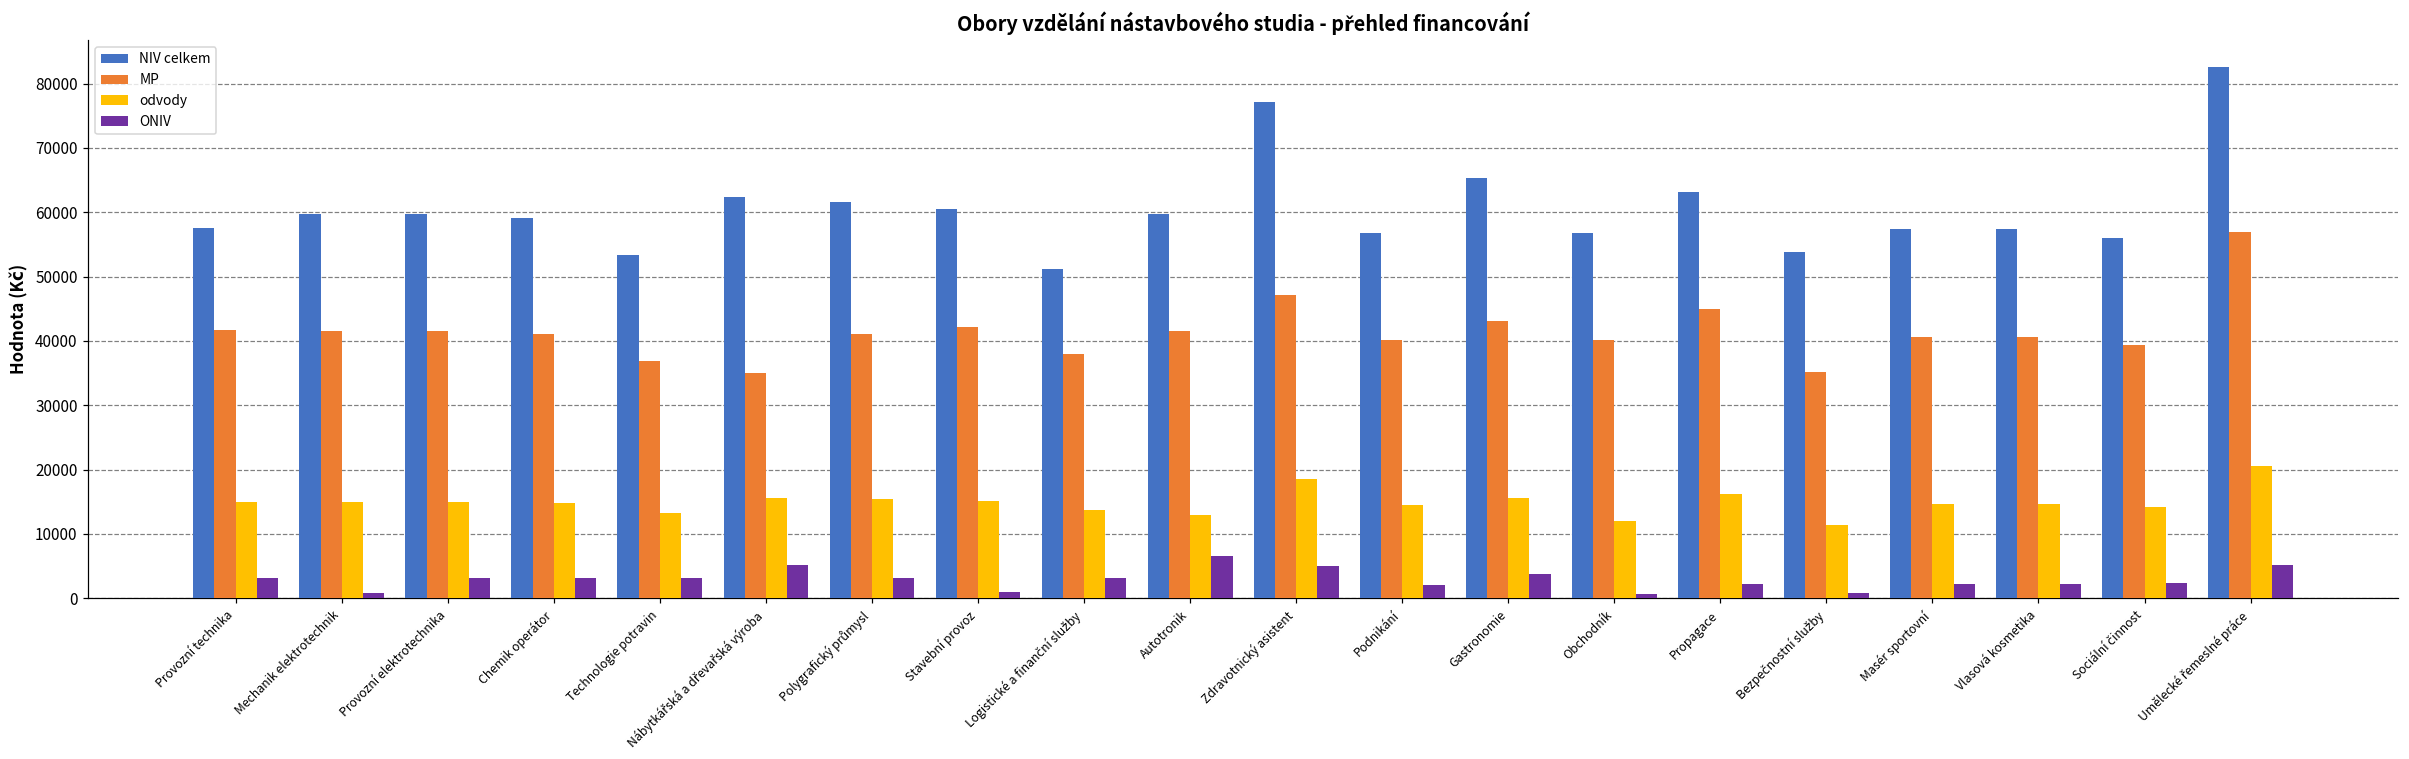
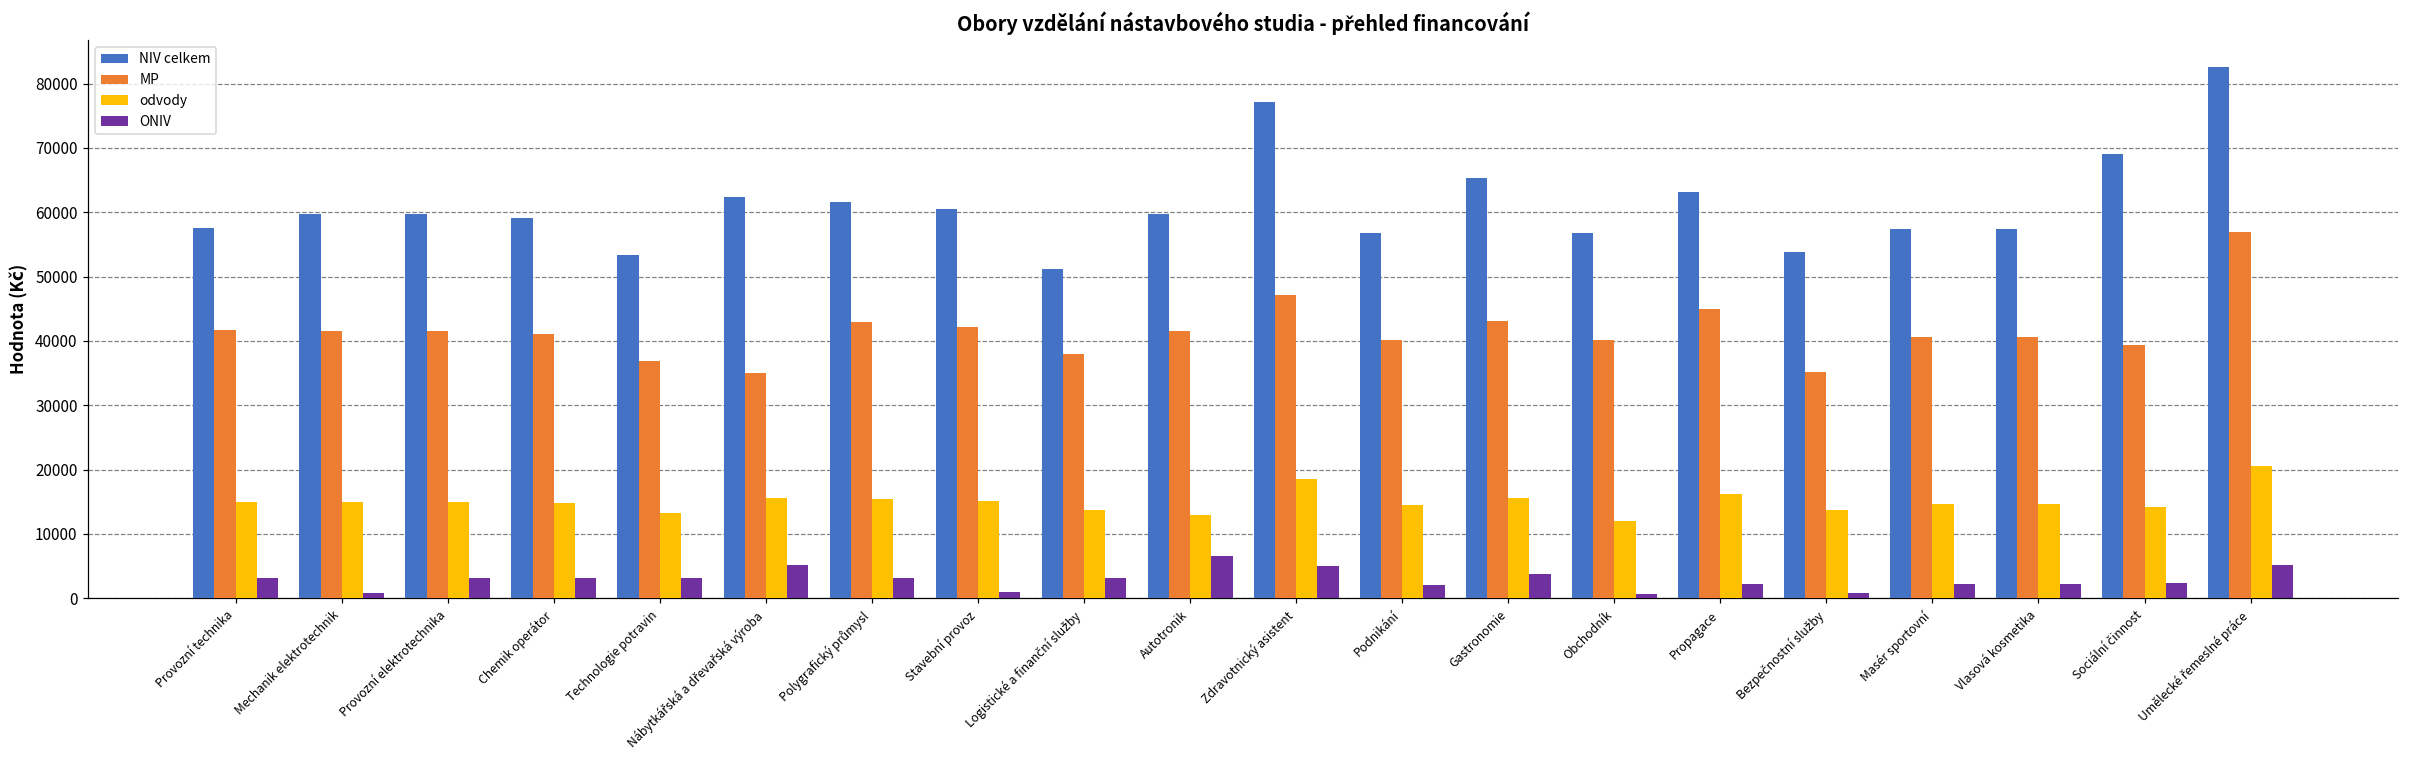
  {
    "NIV celkem": {
      "Provozní technika": 58000,
      "Mechanik elektrotechnik": 60000,
      "Provozní elektrotechnika": 60000,
      "Chemik operátor": 59000,
      "Technologie potravin": 53000,
      "Nábytkářská a dřevařská výroba": 62000,
      "Polygrafický průmysl": 62000,
      "Stavební provoz": 61000,
      "Logistické a finanční služby": 51000,
      "Autotronik": 60000,
      "Zdravotnický asistent": 77000,
      "Podnikání": 57000,
      "Gastronomie": 65000,
      "Obchodník": 57000,
      "Propagace": 63000,
      "Bezpečnostní služby": 54000,
      "Masér sportovní": 57000,
      "Vlasová kosmetika": 57000,
-     "Sociální činnost": 56000,
+     "Sociální činnost": 69000,
      "Umělecké řemeslné práce": 83000
    },
    "MP": {
      "Provozní technika": 42000,
      "Mechanik elektrotechnik": 42000,
      "Provozní elektrotechnika": 42000,
      "Chemik operátor": 41000,
      "Technologie potravin": 37000,
      "Nábytkářská a dřevařská výroba": 35000,
-     "Polygrafický průmysl": 41000,
+     "Polygrafický průmysl": 43000,
      "Stavební provoz": 42000,
      "Logistické a finanční služby": 38000,
      "Autotronik": 42000,
      "Zdravotnický asistent": 47000,
      "Podnikání": 40000,
      "Gastronomie": 43000,
      "Obchodník": 40000,
      "Propagace": 45000,
      "Bezpečnostní služby": 35000,
      "Masér sportovní": 41000,
      "Vlasová kosmetika": 41000,
      "Sociální činnost": 39000,
      "Umělecké řemeslné práce": 57000
    },
    "odvody": {
      "Provozní technika": 15000,
      "Mechanik elektrotechnik": 15000,
      "Provozní elektrotechnika": 15000,
      "Chemik operátor": 15000,
      "Technologie potravin": 13000,
      "Nábytkářská a dřevařská výroba": 16000,
      "Polygrafický průmysl": 15000,
      "Stavební provoz": 15000,
      "Logistické a finanční služby": 14000,
      "Autotronik": 13000,
      "Zdravotnický asistent": 19000,
      "Podnikání": 14000,
      "Gastronomie": 16000,
      "Obchodník": 12000,
      "Propagace": 16000,
-     "Bezpečnostní služby": 11000,
+     "Bezpečnostní služby": 14000,
      "Masér sportovní": 15000,
      "Vlasová kosmetika": 15000,
      "Sociální činnost": 14000,
      "Umělecké řemeslné práce": 20000
    },
    "ONIV": {
      "Provozní technika": 3000,
      "Mechanik elektrotechnik": 1000,
      "Provozní elektrotechnika": 3000,
      "Chemik operátor": 3000,
      "Technologie potravin": 3000,
      "Nábytkářská a dřevařská výroba": 5000,
      "Polygrafický průmysl": 3000,
      "Stavební provoz": 1000,
      "Logistické a finanční služby": 3000,
      "Autotronik": 7000,
      "Zdravotnický asistent": 5000,
      "Podnikání": 2000,
      "Gastronomie": 4000,
      "Obchodník": 1000,
      "Propagace": 2000,
      "Bezpečnostní služby": 1000,
      "Masér sportovní": 2000,
      "Vlasová kosmetika": 2000,
      "Sociální činnost": 2000,
      "Umělecké řemeslné práce": 5000
    }
  }
